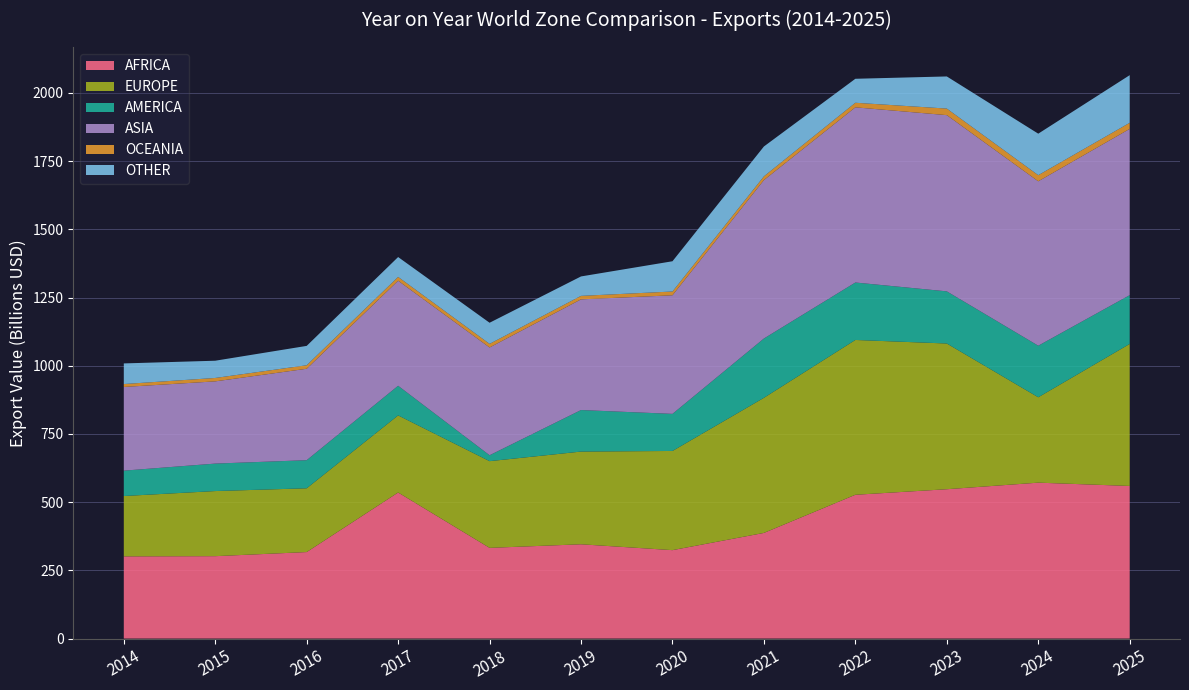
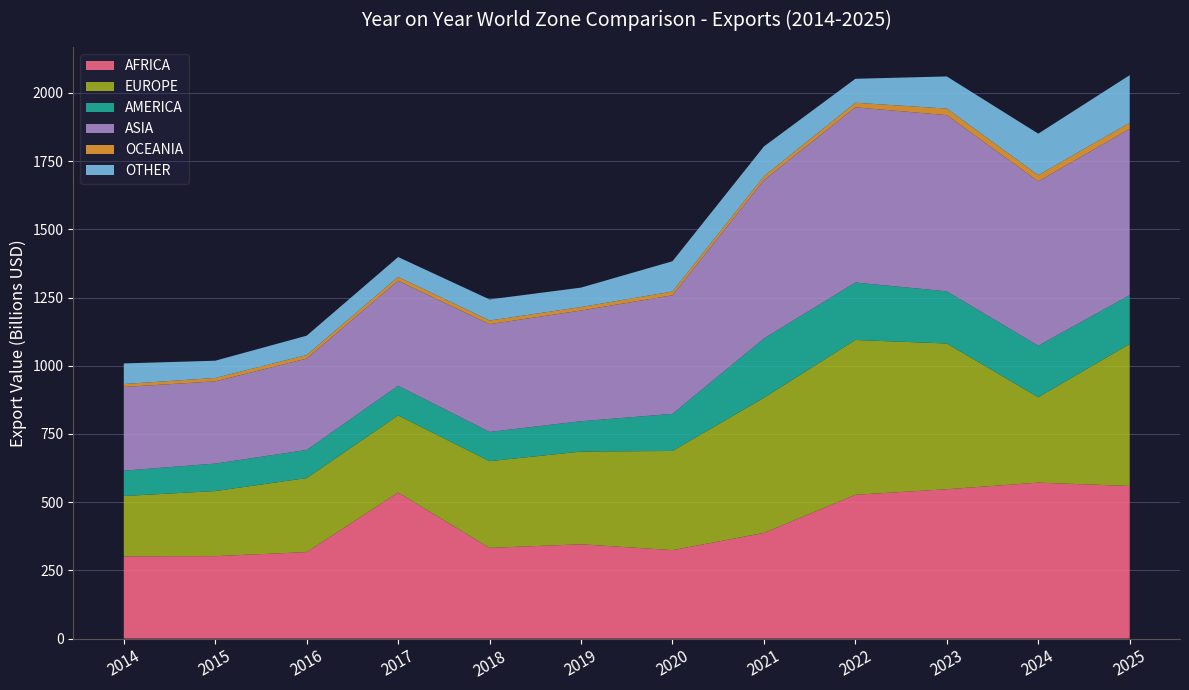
  {
    "AFRICA": {
      "2014": 300,
      "2015": 300,
      "2016": 320,
      "2017": 540,
      "2018": 330,
      "2019": 350,
      "2020": 320,
      "2021": 390,
      "2022": 530,
      "2023": 550,
      "2024": 570,
      "2025": 560
    },
    "EUROPE": {
      "2014": 220,
      "2015": 240,
-     "2016": 230,
+     "2016": 270,
      "2017": 280,
      "2018": 320,
      "2019": 340,
      "2020": 360,
      "2021": 500,
      "2022": 570,
      "2023": 530,
      "2024": 310,
      "2025": 520
    },
    "AMERICA": {
      "2014": 90,
      "2015": 100,
      "2016": 100,
      "2017": 110,
-     "2018": 20,
-     "2019": 150,
+     "2018": 110,
+     "2019": 110,
      "2020": 140,
      "2021": 220,
      "2022": 210,
      "2023": 190,
      "2024": 190,
      "2025": 180
    },
    "ASIA": {
      "2014": 310,
      "2015": 300,
      "2016": 340,
      "2017": 380,
      "2018": 400,
      "2019": 410,
      "2020": 430,
      "2021": 580,
      "2022": 640,
      "2023": 650,
      "2024": 600,
      "2025": 610
    },
    "OCEANIA": {
      "2014": 10,
      "2015": 10,
      "2016": 10,
      "2017": 10,
      "2018": 10,
      "2019": 10,
      "2020": 10,
      "2021": 10,
      "2022": 20,
      "2023": 20,
      "2024": 20,
      "2025": 20
    },
    "OTHER": {
      "2014": 80,
      "2015": 60,
      "2016": 70,
      "2017": 70,
      "2018": 80,
      "2019": 70,
      "2020": 110,
      "2021": 110,
      "2022": 90,
      "2023": 120,
      "2024": 150,
      "2025": 170
    }
  }
